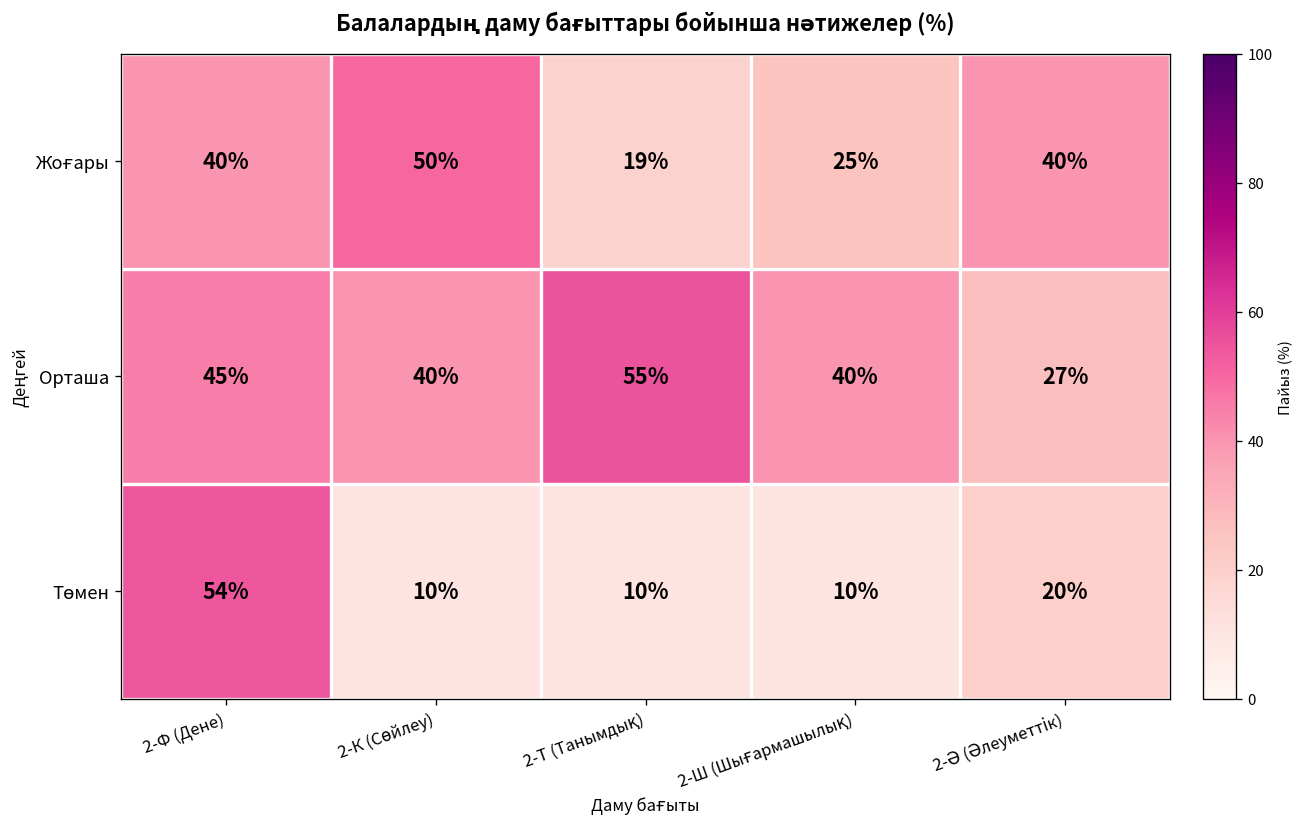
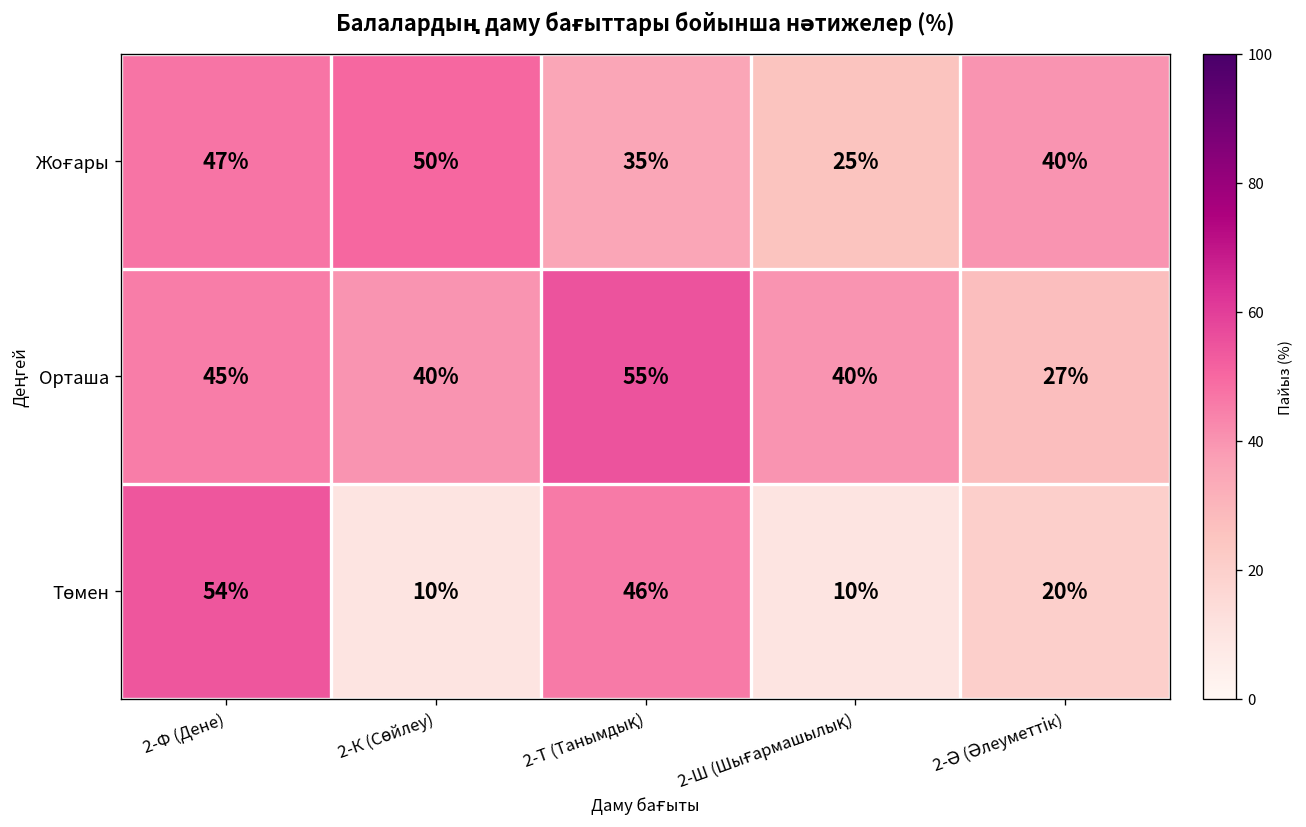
  {
    "Жоғары": {
-     "2-Ф (Дене)": "40%",
+     "2-Ф (Дене)": "47%",
      "2-К (Сөйлеу)": "50%",
-     "2-Т (Танымдық)": "19%",
+     "2-Т (Танымдық)": "35%",
      "2-Ш (Шығармашылық)": "25%",
      "2-Ә (Әлеуметтік)": "40%"
    },
    "Орташа": {
      "2-Ф (Дене)": "45%",
      "2-К (Сөйлеу)": "40%",
      "2-Т (Танымдық)": "55%",
      "2-Ш (Шығармашылық)": "40%",
      "2-Ә (Әлеуметтік)": "27%"
    },
    "Төмен": {
      "2-Ф (Дене)": "54%",
      "2-К (Сөйлеу)": "10%",
-     "2-Т (Танымдық)": "10%",
+     "2-Т (Танымдық)": "46%",
      "2-Ш (Шығармашылық)": "10%",
      "2-Ә (Әлеуметтік)": "20%"
    }
  }
